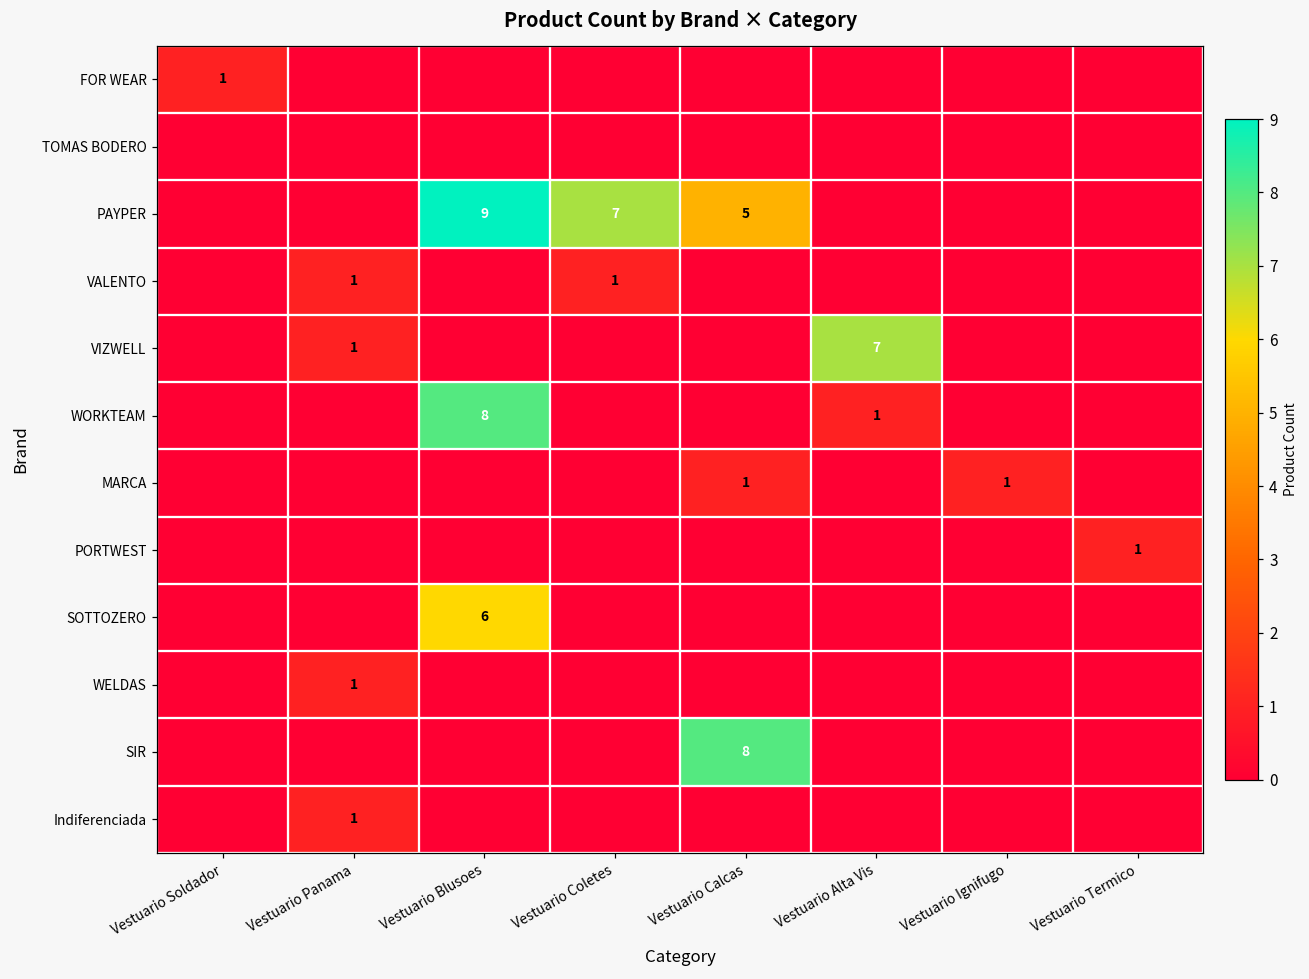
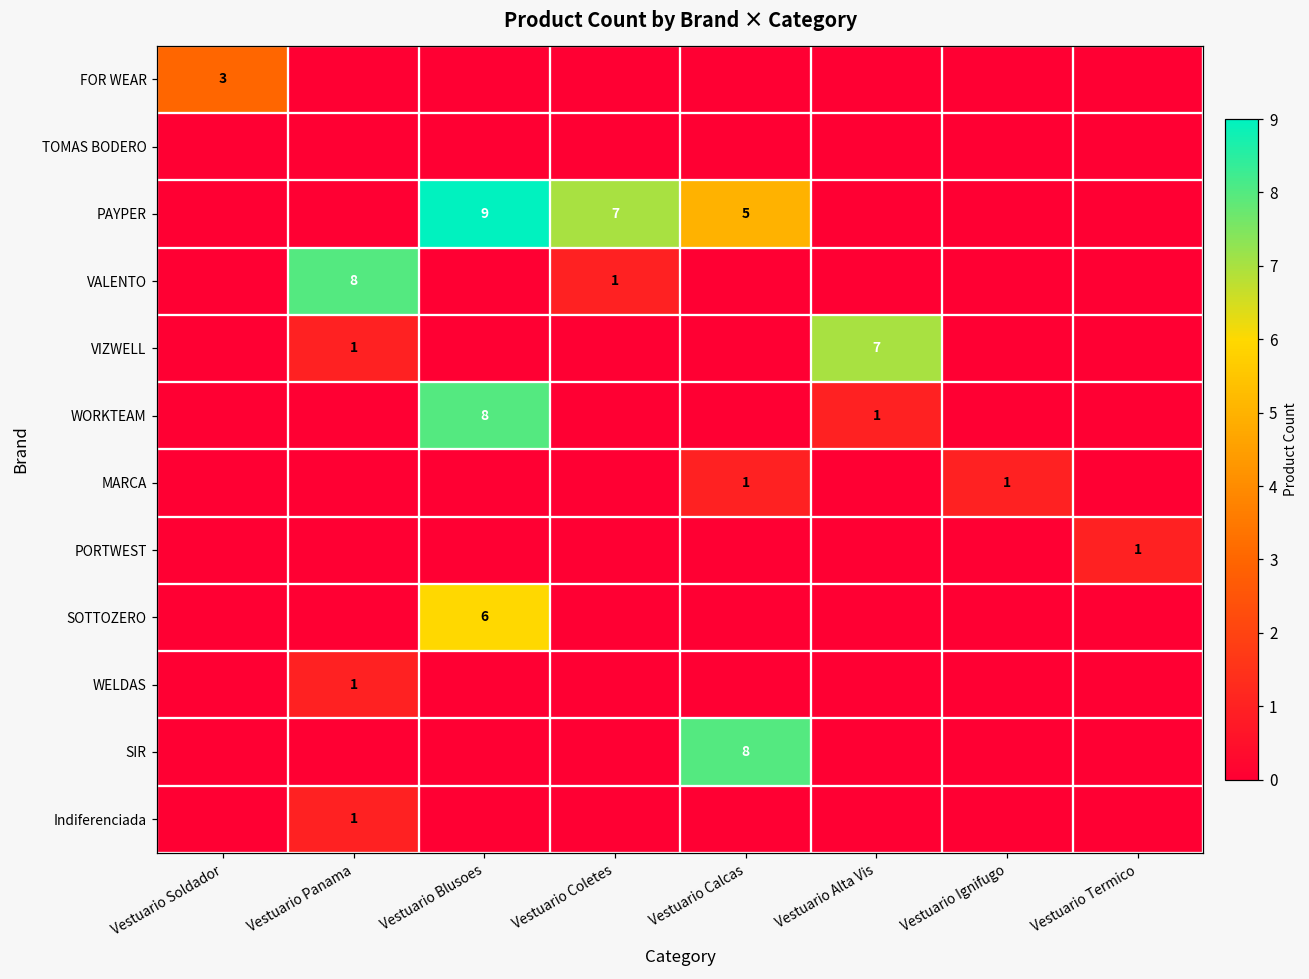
  {
    "FOR WEAR": {
-     "Vestuario Soldador": 1
+     "Vestuario Soldador": 3
    },
    "PAYPER": {
      "Vestuario Blusoes": 9,
      "Vestuario Coletes": 7,
      "Vestuario Calcas": 5
    },
    "VALENTO": {
-     "Vestuario Panama": 1,
+     "Vestuario Panama": 8,
      "Vestuario Coletes": 1
    },
    "VIZWELL": {
      "Vestuario Panama": 1,
      "Vestuario Alta Vis": 7
    },
    "WORKTEAM": {
      "Vestuario Blusoes": 8,
      "Vestuario Alta Vis": 1
    },
    "MARCA": {
      "Vestuario Calcas": 1,
      "Vestuario Ignifugo": 1
    },
    "PORTWEST": {
      "Vestuario Termico": 1
    },
    "SOTTOZERO": {
      "Vestuario Blusoes": 6
    },
    "WELDAS": {
      "Vestuario Panama": 1
    },
    "SIR": {
      "Vestuario Calcas": 8
    },
    "Indiferenciada": {
      "Vestuario Panama": 1
    }
  }
